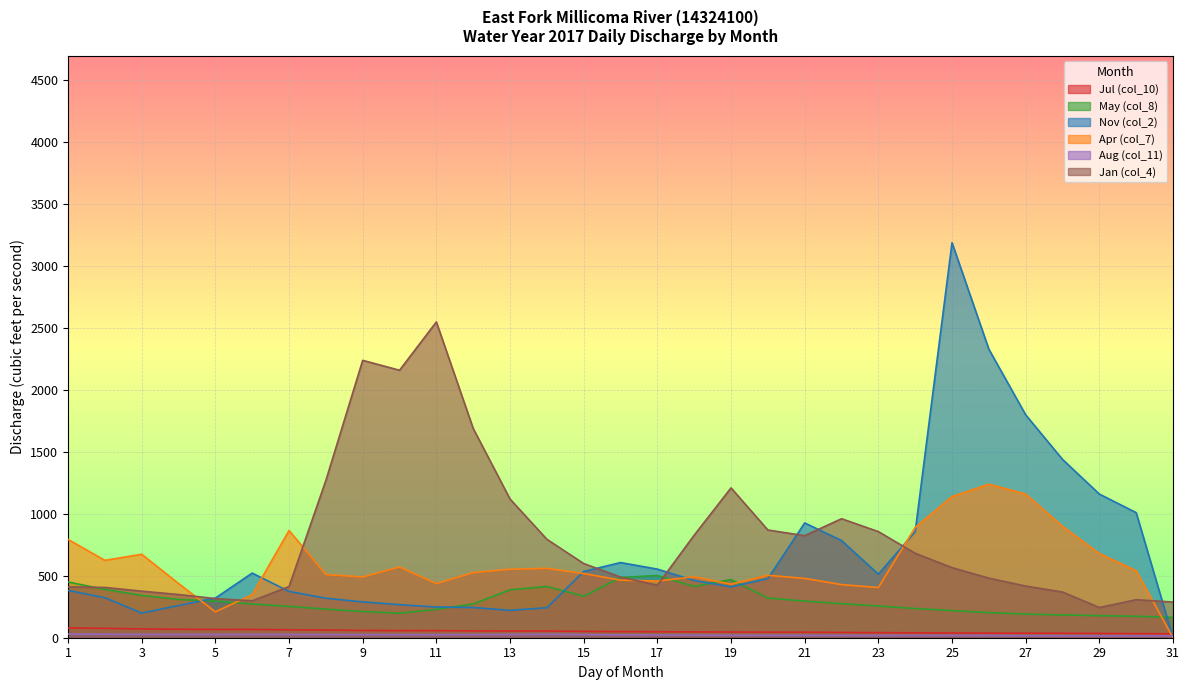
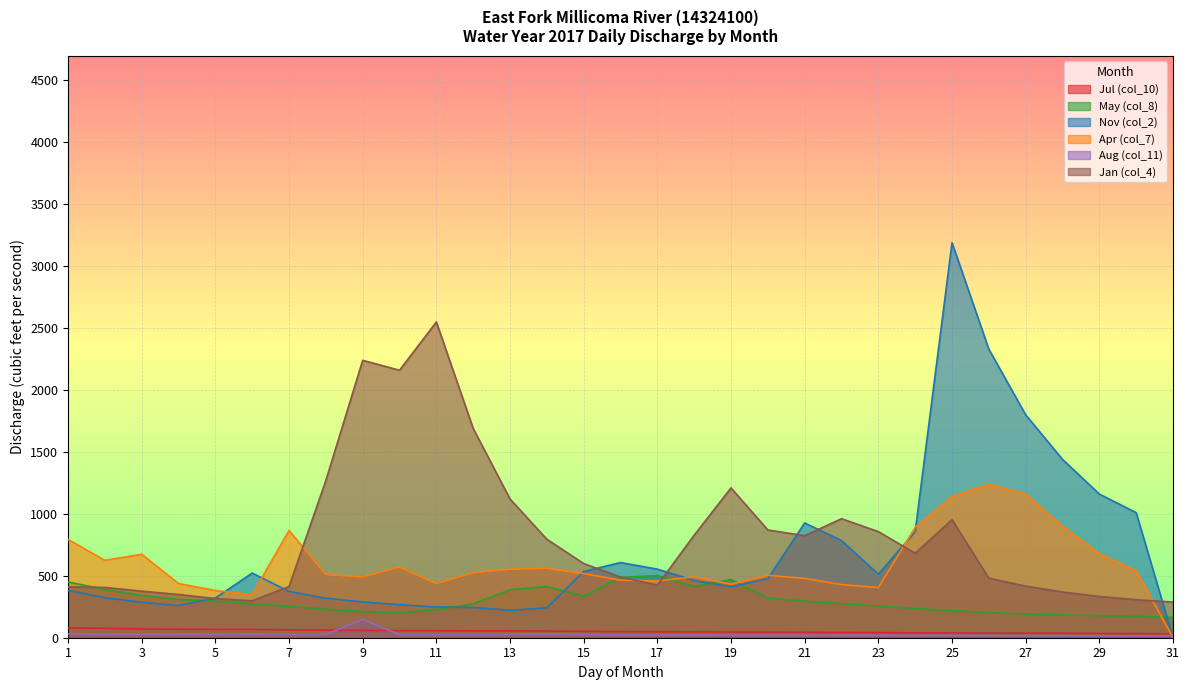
  {
    "Jul (col_10)": {
      "1": 80,
      "3": 70,
      "5": 70,
      "7": 60,
      "9": 60,
      "11": 60,
      "13": 50,
      "15": 50,
      "17": 50,
      "19": 50,
      "21": 40,
      "23": 40
    },
    "May (col_8)": {
      "1": 450,
      "3": 340,
      "7": 250,
      "9": 210,
      "13": 390,
      "15": 340,
      "17": 500,
      "19": 470,
      "21": 300,
      "23": 260,
      "25": 220,
      "27": 190,
      "29": 180,
      "31": 170
    },
    "Nov (col_2)": {
      "1": 380,
-     "3": 200,
+     "3": 290,
      "7": 370,
      "9": 290,
      "13": 220,
      "17": 550,
      "19": 410,
      "21": 930,
      "23": 510,
      "25": 3190,
      "27": 1800,
      "29": 1160
    },
    "Apr (col_7)": {
      "1": 790,
      "3": 670,
-     "5": 210,
+     "5": 380,
      "7": 870,
      "9": 490,
      "11": 440,
      "13": 550,
      "17": 460,
      "19": 430,
      "21": 480,
      "23": 410,
      "25": 1140,
      "27": 1160,
      "29": 680
    },
    "Aug (col_11)": {
      "1": 30,
      "3": 30,
      "5": 30,
      "7": 30,
-     "9": 30,
+     "9": 150,
      "11": 20,
      "13": 30,
      "15": 30,
      "17": 20,
      "19": 20,
      "21": 20,
      "23": 20
    },
    "Jan (col_4)": {
      "1": 410,
      "3": 380,
      "7": 410,
      "9": 2240,
      "11": 2550,
      "13": 1120,
      "15": 600,
      "17": 420,
      "19": 1210,
      "21": 820,
      "23": 860,
-     "25": 570,
+     "25": 950,
      "27": 420,
-     "29": 240,
+     "29": 330,
      "31": 290
    }
  }
